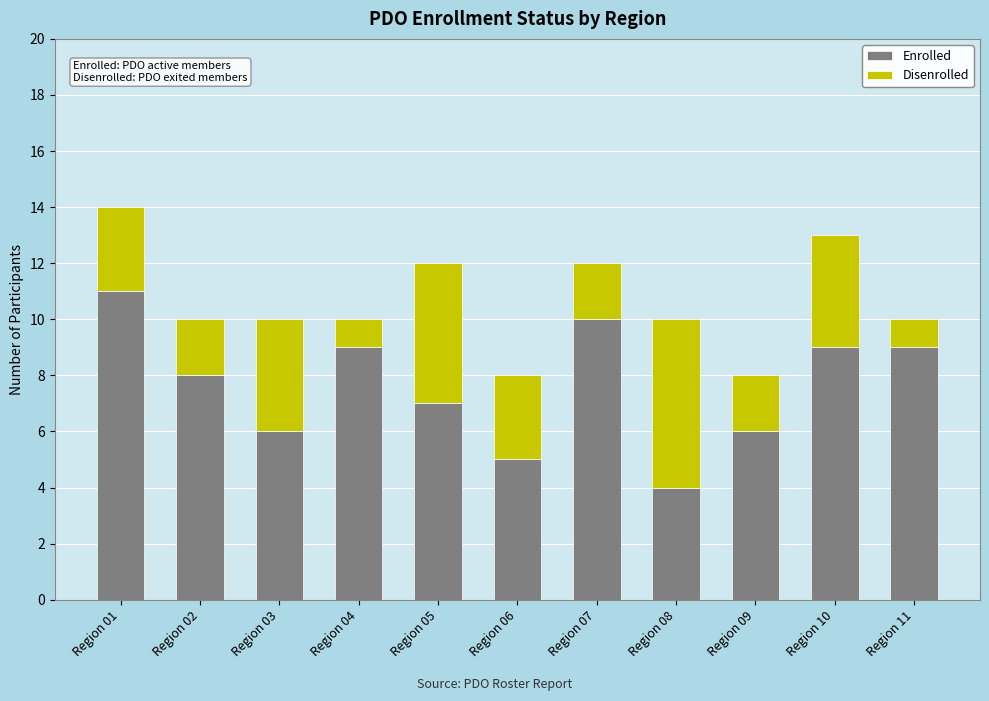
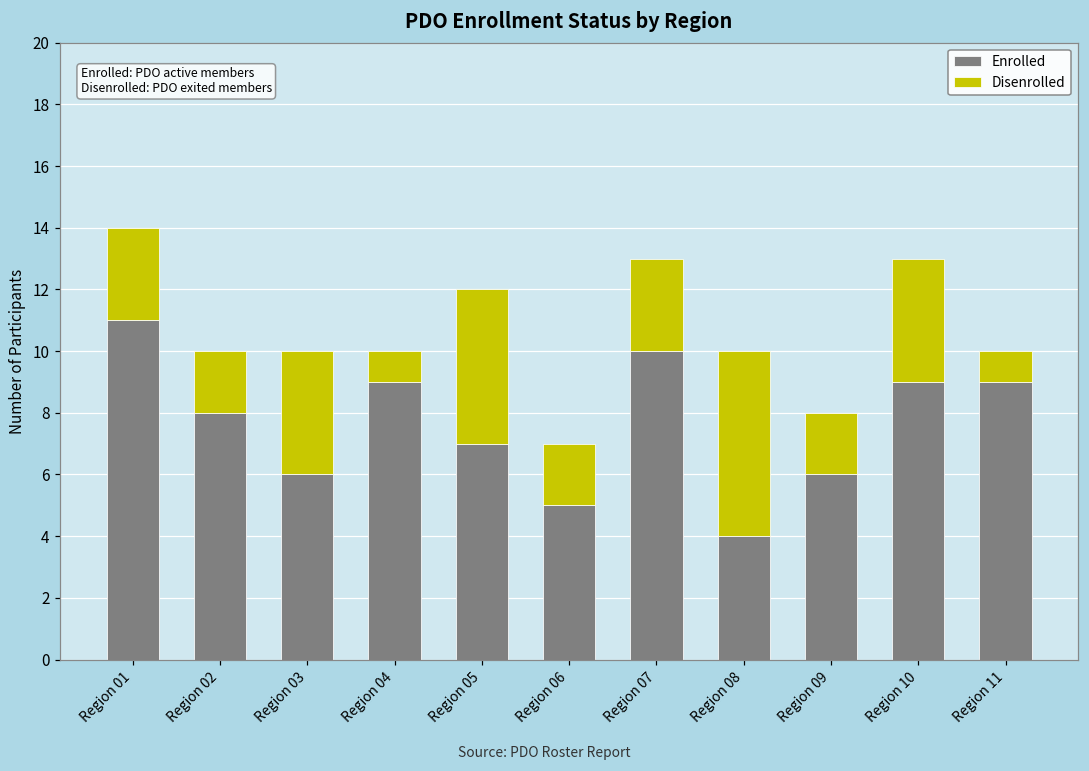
  {
    "Enrolled": {
      "Region 01": 11,
      "Region 02": 8,
      "Region 03": 6,
      "Region 04": 9,
      "Region 05": 7,
      "Region 06": 5,
      "Region 07": 10,
      "Region 08": 4,
      "Region 09": 6,
      "Region 10": 9,
      "Region 11": 9
    },
    "Disenrolled": {
      "Region 01": 3,
      "Region 02": 2,
      "Region 03": 4,
      "Region 04": 1,
      "Region 05": 5,
-     "Region 06": 3,
-     "Region 07": 2,
+     "Region 06": 2,
+     "Region 07": 3,
      "Region 08": 6,
      "Region 09": 2,
      "Region 10": 4,
      "Region 11": 1
    }
  }
